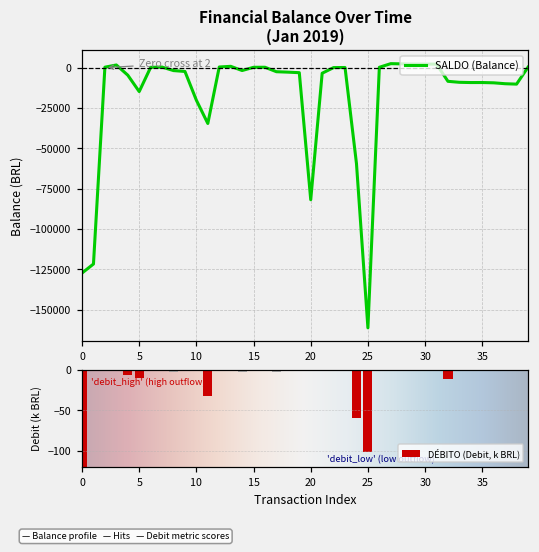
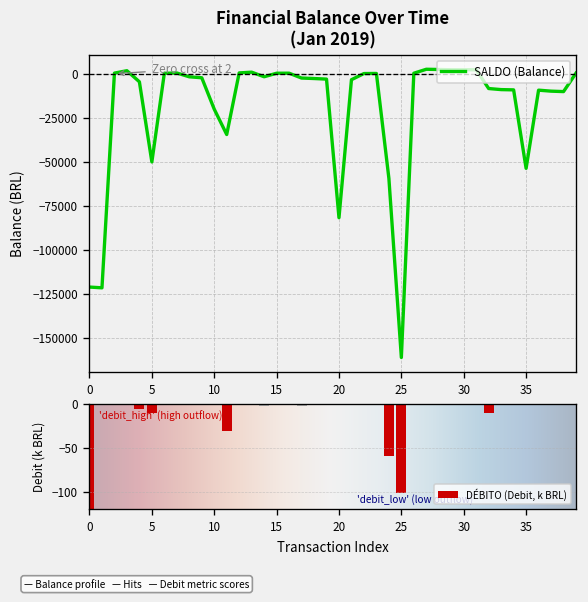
  {
    "Financial Balance Over Time (Jan 2019)": {
-     "0": -127000,
-     "5": -15000,
+     "0": -121000,
+     "5": -50000,
      "10": -20000,
      "15": 0,
      "20": -82000,
      "25": -161000,
-     "35": -9000
+     "35": -54000
    }
  }
